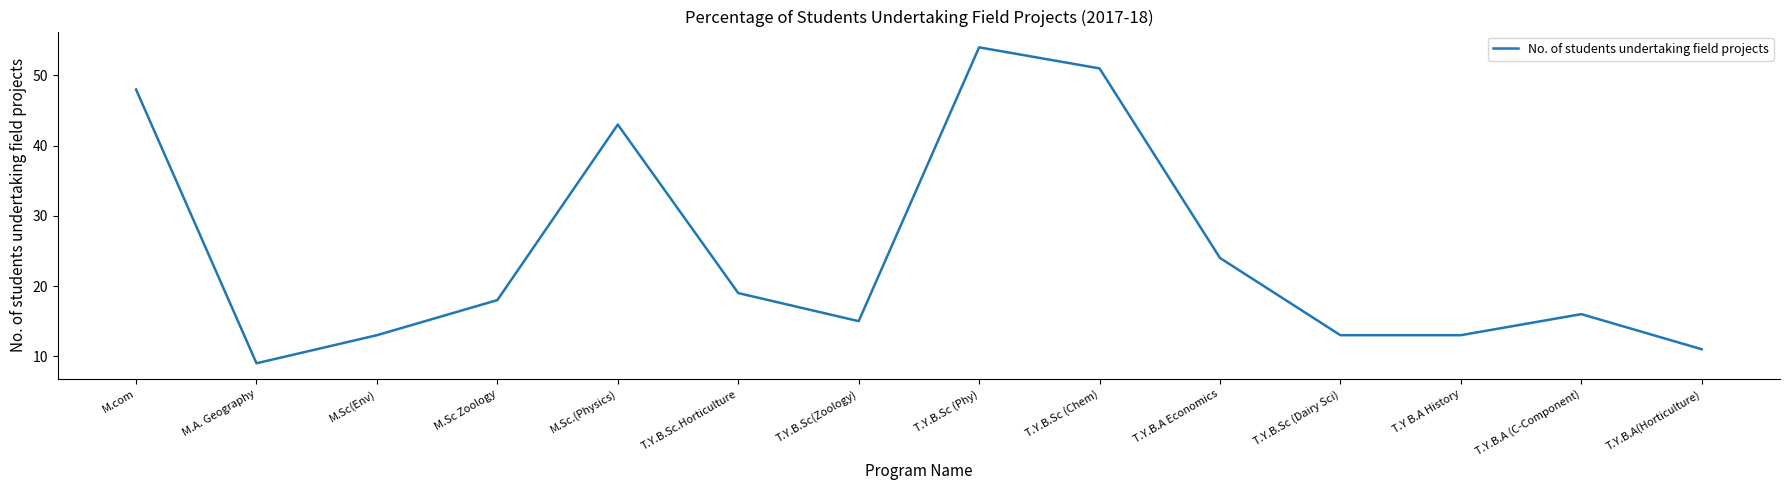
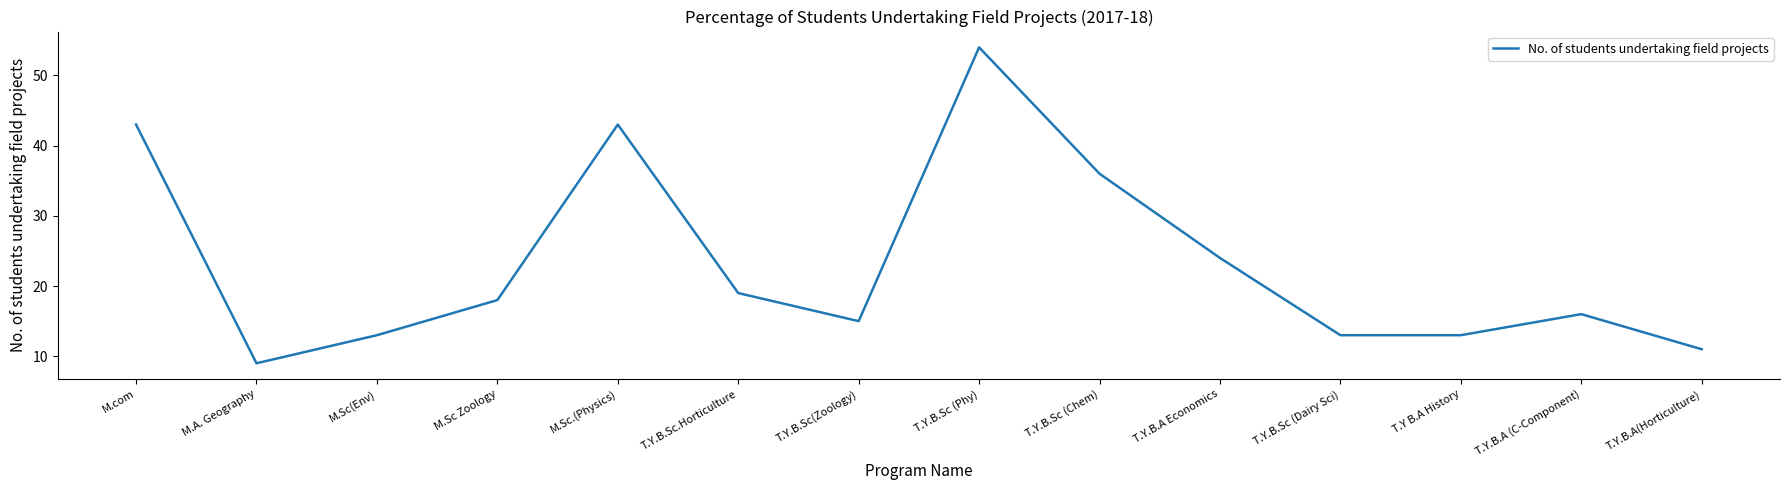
  {
-   "M.com": 48,
+   "M.com": 43,
    "M.A. Geography": 9,
    "M.Sc(Env)": 13,
    "M.Sc Zoology": 18,
    "M.Sc.(Physics)": 43,
    "T.Y.B.Sc.Horticulture": 19,
    "T.Y.B.Sc(Zoology)": 15,
    "T.Y.B.Sc (Phy)": 54,
-   "T.Y.B.Sc (Chem)": 51,
+   "T.Y.B.Sc (Chem)": 36,
    "T.Y.B.A Economics": 24,
    "T.Y.B.Sc (Dairy Sci)": 13,
    "T.Y B.A History": 13,
    "T.Y.B.A (C-Component)": 16,
    "T.Y.B.A(Horticulture)": 11
  }
